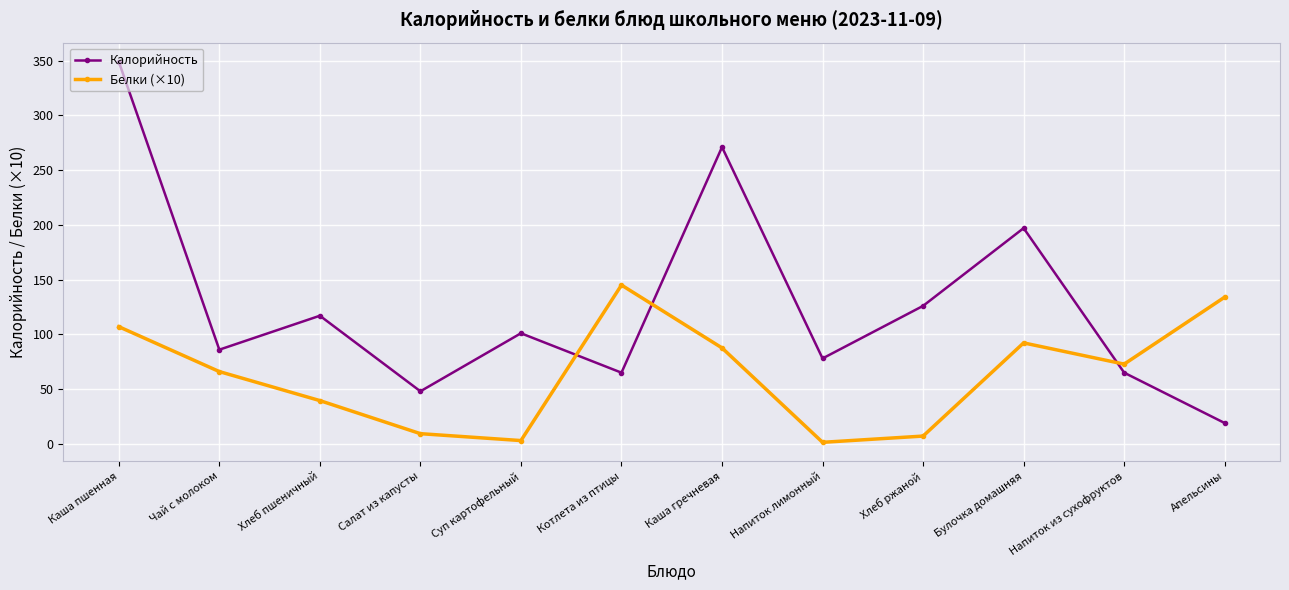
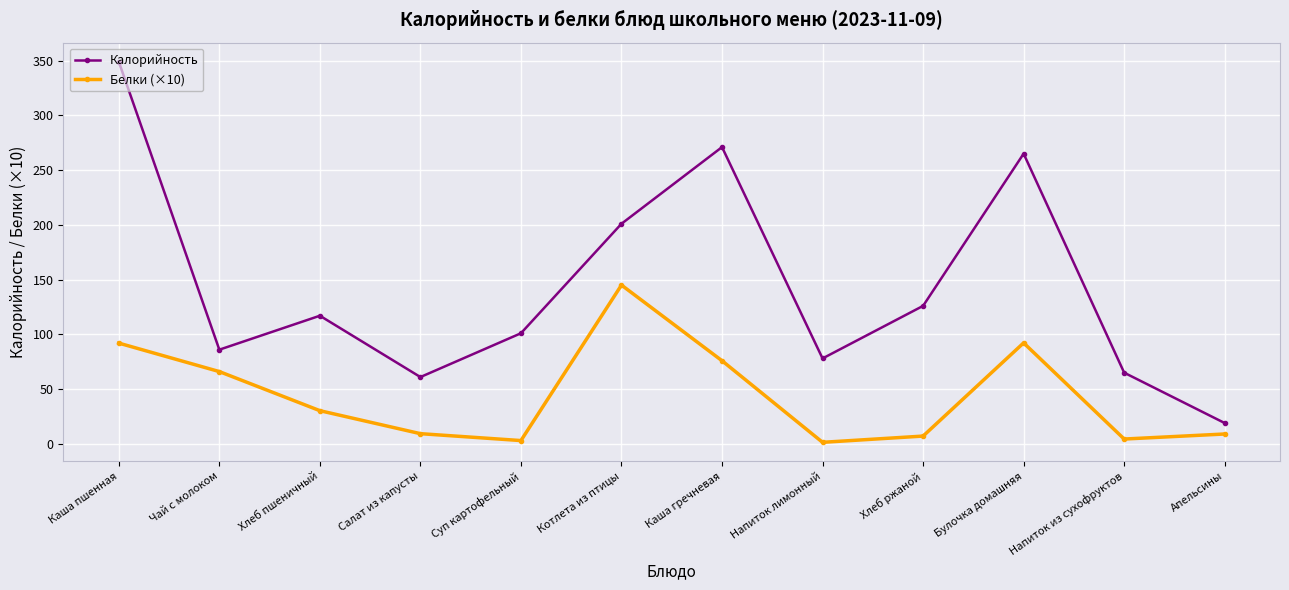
  {
    "Калорийность": {
      "Чай с молоком": 86,
      "Хлеб пшеничный": 117,
-     "Салат из капусты": 48,
+     "Салат из капусты": 61,
      "Суп картофельный": 101,
-     "Котлета из птицы": 65,
+     "Котлета из птицы": 201,
      "Каша гречневая": 271,
      "Напиток лимонный": 78,
      "Хлеб ржаной": 126,
-     "Булочка домашняя": 197,
+     "Булочка домашняя": 265,
      "Напиток из сухофруктов": 65,
      "Апельсины": 19
    },
    "Белки (×10)": {
-     "Каша пшенная": 107,
+     "Каша пшенная": 92,
      "Чай с молоком": 66,
-     "Хлеб пшеничный": 40,
+     "Хлеб пшеничный": 30,
      "Салат из капусты": 9,
      "Суп картофельный": 3,
      "Котлета из птицы": 145,
-     "Каша гречневая": 88,
+     "Каша гречневая": 76,
      "Напиток лимонный": 1,
      "Хлеб ржаной": 7,
      "Булочка домашняя": 92,
-     "Напиток из сухофруктов": 73,
-     "Апельсины": 134
+     "Напиток из сухофруктов": 4,
+     "Апельсины": 9
    }
  }
